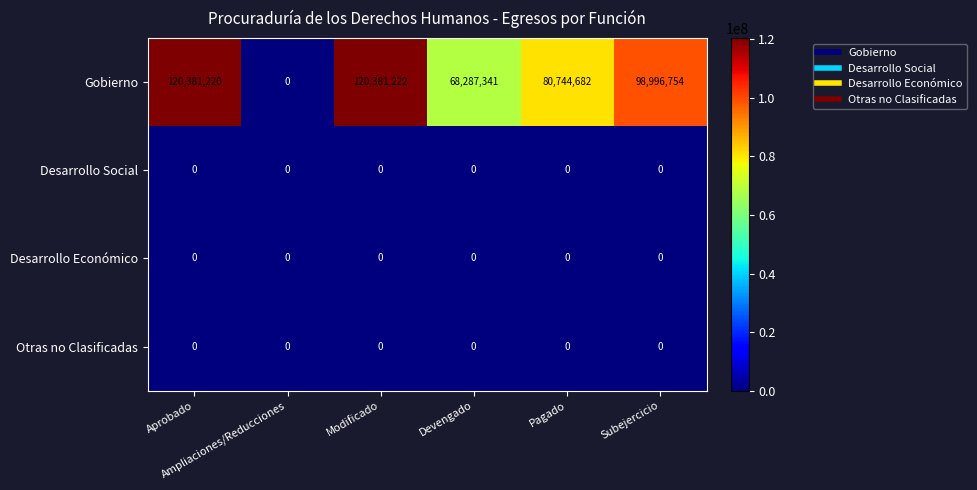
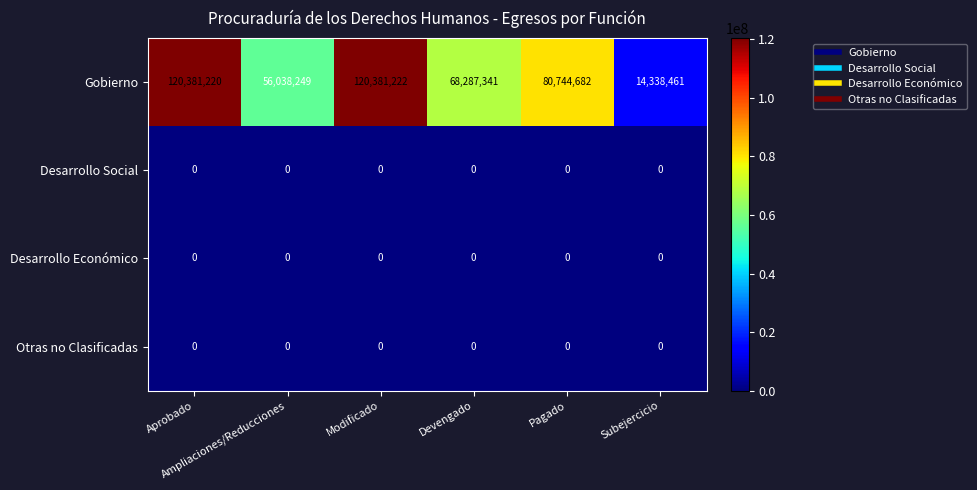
  {
    "Gobierno": {
      "Aprobado": "120,381,220",
-     "Ampliaciones/Reducciones": "0",
+     "Ampliaciones/Reducciones": "56,038,249",
      "Modificado": "120,381,222",
      "Devengado": "68,287,341",
      "Pagado": "80,744,682",
-     "Subejercicio": "98,996,754"
+     "Subejercicio": "14,338,461"
    },
    "Desarrollo Social": {
      "Aprobado": "0",
      "Ampliaciones/Reducciones": "0",
      "Modificado": "0",
      "Devengado": "0",
      "Pagado": "0",
      "Subejercicio": "0"
    },
    "Desarrollo Económico": {
      "Aprobado": "0",
      "Ampliaciones/Reducciones": "0",
      "Modificado": "0",
      "Devengado": "0",
      "Pagado": "0",
      "Subejercicio": "0"
    },
    "Otras no Clasificadas": {
      "Aprobado": "0",
      "Ampliaciones/Reducciones": "0",
      "Modificado": "0",
      "Devengado": "0",
      "Pagado": "0",
      "Subejercicio": "0"
    }
  }
